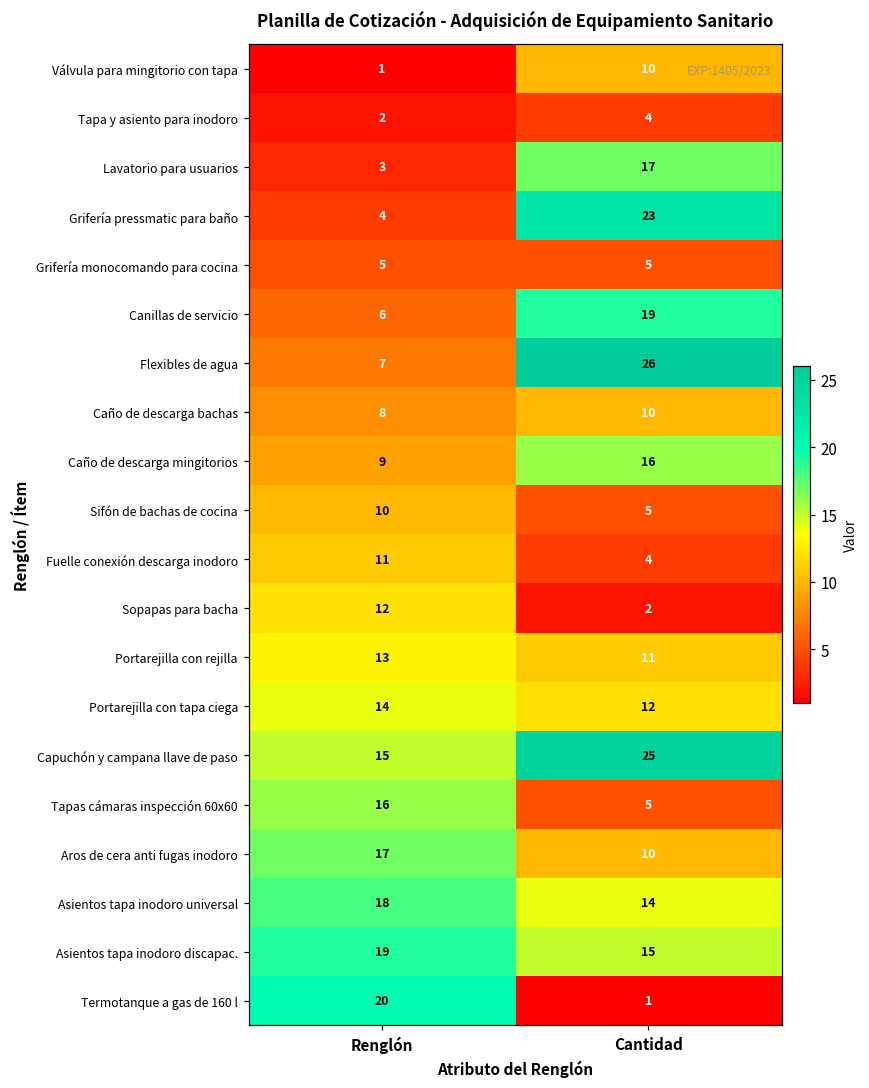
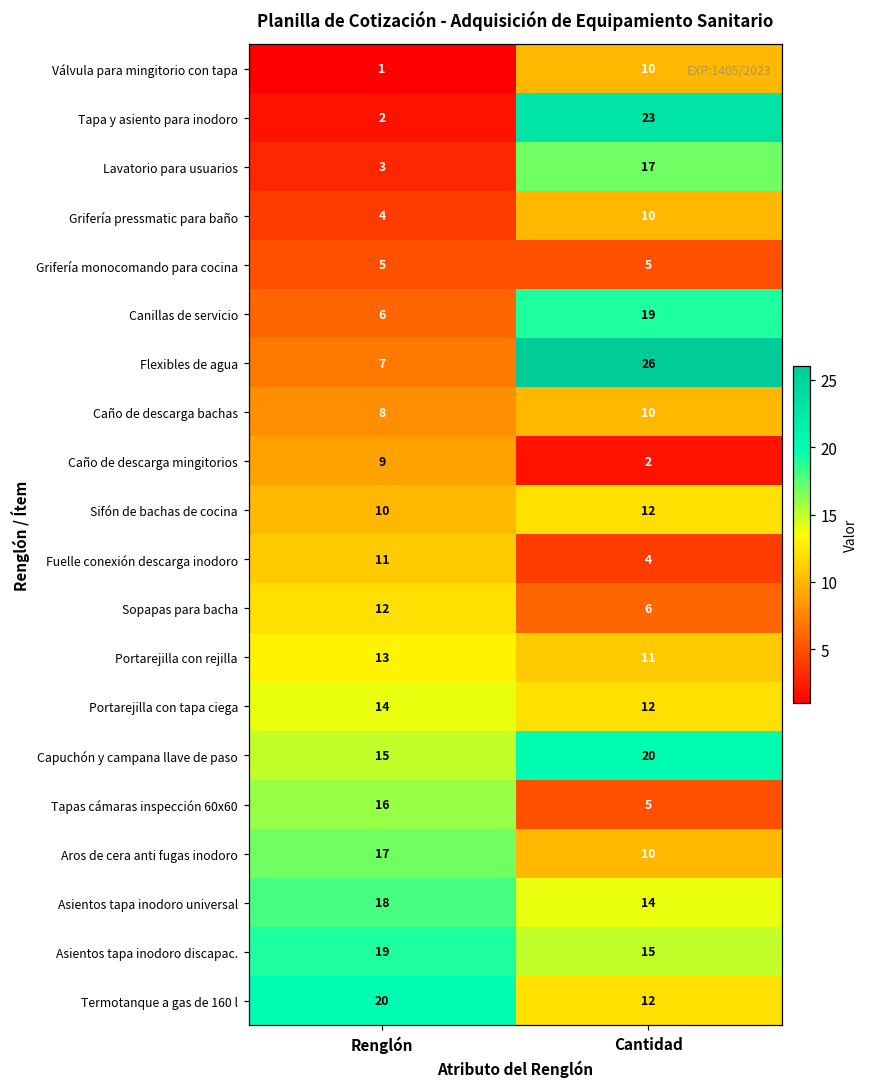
  {
    "Válvula para mingitorio con tapa": {
      "Renglón": 1
    },
    "Tapa y asiento para inodoro": {
      "Renglón": 2,
-     "Cantidad": 4
+     "Cantidad": 23
    },
    "Lavatorio para usuarios": {
      "Renglón": 3,
      "Cantidad": 17
    },
    "Grifería pressmatic para baño": {
      "Renglón": 4,
-     "Cantidad": 23
+     "Cantidad": 10
    },
    "Grifería monocomando para cocina": {
      "Renglón": 5,
      "Cantidad": 5
    },
    "Canillas de servicio": {
      "Renglón": 6,
      "Cantidad": 19
    },
    "Flexibles de agua": {
      "Renglón": 7,
      "Cantidad": 26
    },
    "Caño de descarga bachas": {
      "Renglón": 8,
      "Cantidad": 10
    },
    "Caño de descarga mingitorios": {
      "Renglón": 9,
-     "Cantidad": 16
+     "Cantidad": 2
    },
    "Sifón de bachas de cocina": {
      "Renglón": 10,
-     "Cantidad": 5
+     "Cantidad": 12
    },
    "Fuelle conexión descarga inodoro": {
      "Renglón": 11,
      "Cantidad": 4
    },
    "Sopapas para bacha": {
      "Renglón": 12,
-     "Cantidad": 2
+     "Cantidad": 6
    },
    "Portarejilla con rejilla": {
      "Renglón": 13,
      "Cantidad": 11
    },
    "Portarejilla con tapa ciega": {
      "Renglón": 14,
      "Cantidad": 12
    },
    "Capuchón y campana llave de paso": {
      "Renglón": 15,
-     "Cantidad": 25
+     "Cantidad": 20
    },
    "Tapas cámaras inspección 60x60": {
      "Renglón": 16,
      "Cantidad": 5
    },
    "Aros de cera anti fugas inodoro": {
      "Renglón": 17,
      "Cantidad": 10
    },
    "Asientos tapa inodoro universal": {
      "Renglón": 18,
      "Cantidad": 14
    },
    "Asientos tapa inodoro discapac.": {
      "Renglón": 19,
      "Cantidad": 15
    },
    "Termotanque a gas de 160 l": {
      "Renglón": 20,
-     "Cantidad": 1
+     "Cantidad": 12
    }
  }
